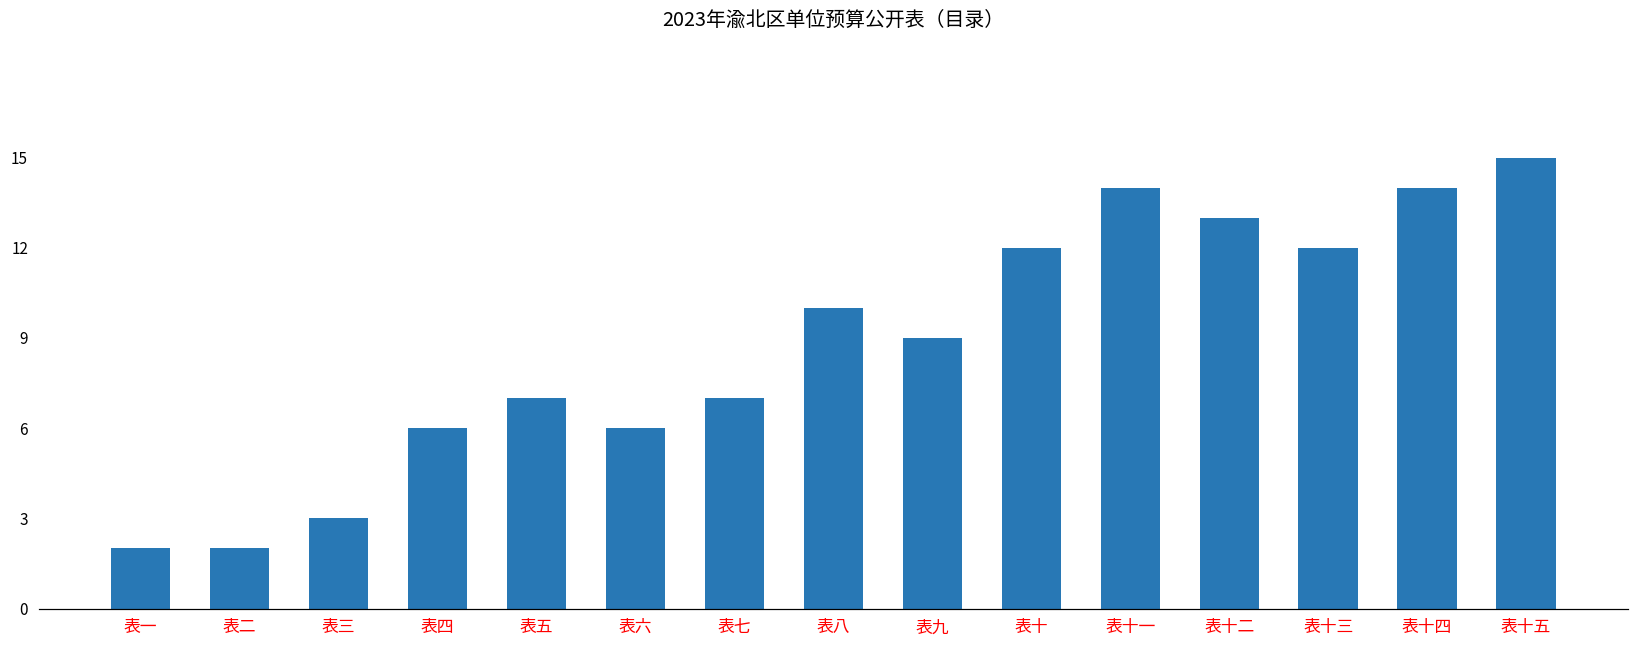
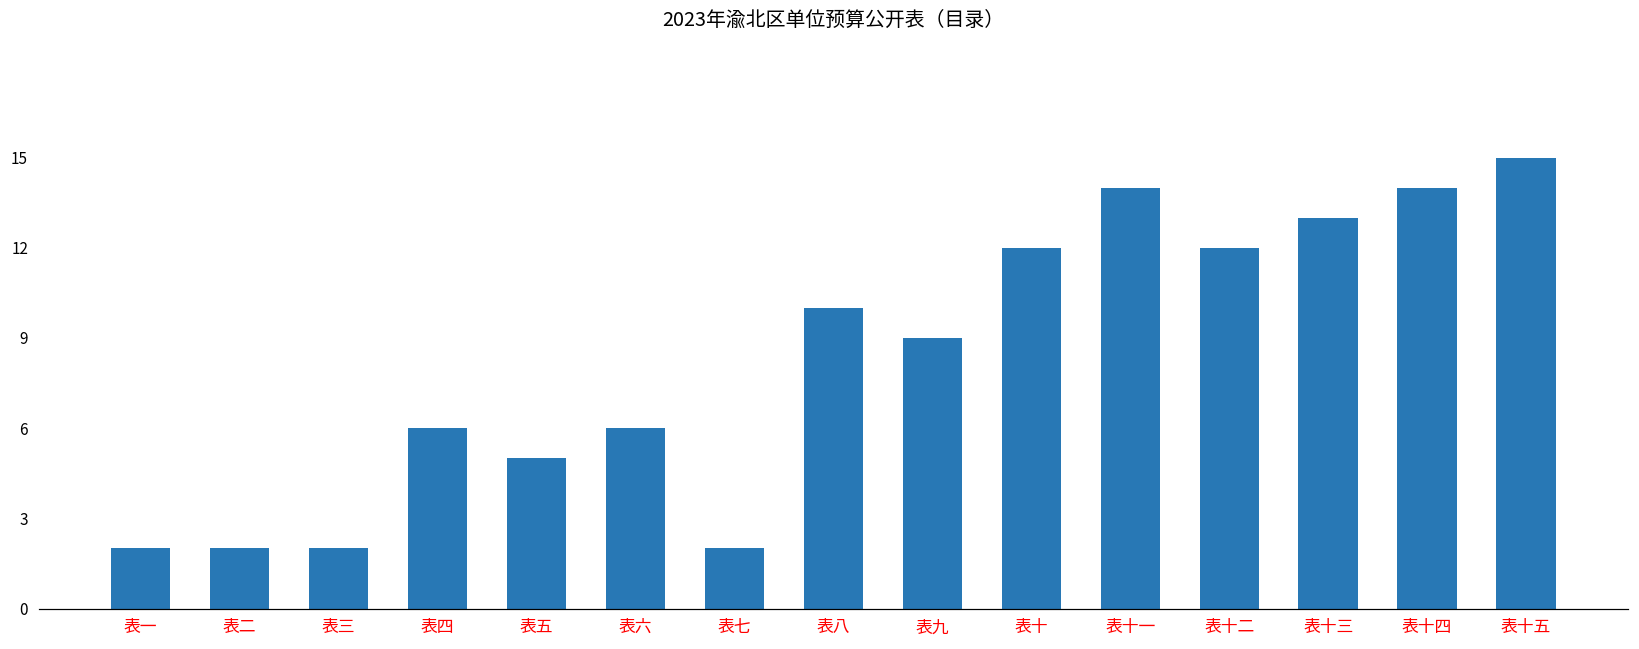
  {
    "表一": 2,
    "表二": 2,
-   "表三": 3,
+   "表三": 2,
    "表四": 6,
-   "表五": 7,
+   "表五": 5,
    "表六": 6,
-   "表七": 7,
+   "表七": 2,
    "表八": 10,
    "表九": 9,
    "表十": 12,
    "表十一": 14,
-   "表十二": 13,
-   "表十三": 12,
+   "表十二": 12,
+   "表十三": 13,
    "表十四": 14,
    "表十五": 15
  }
